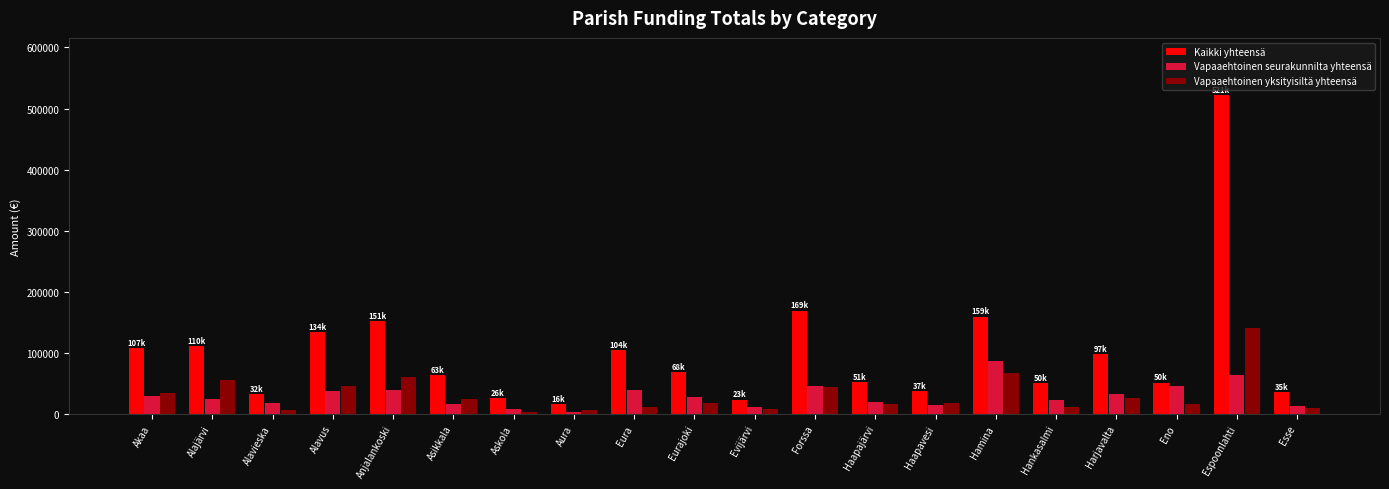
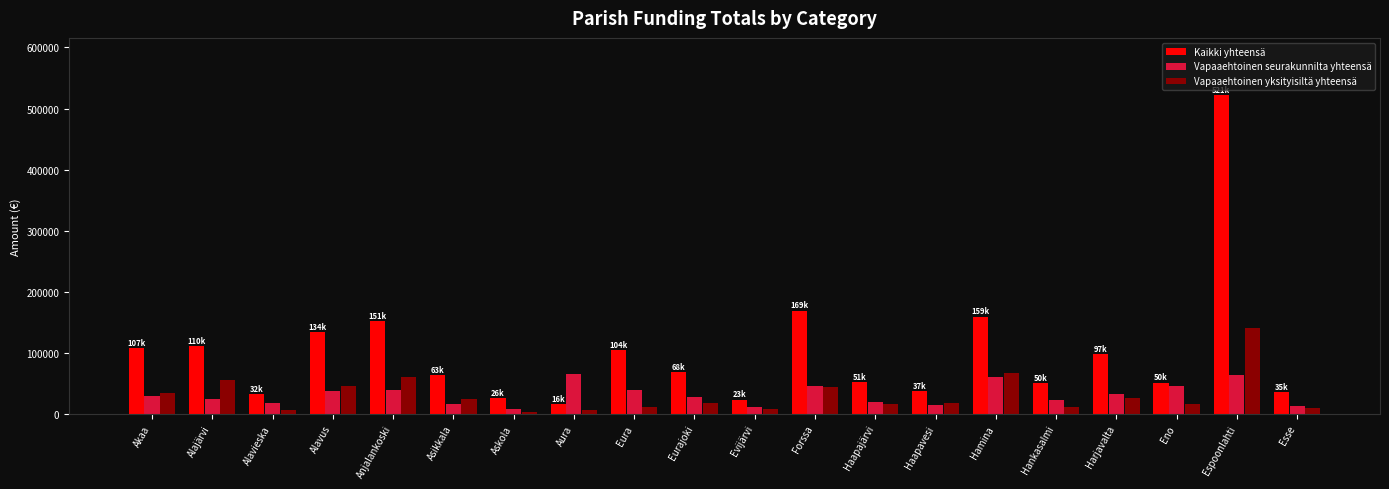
  {
    "Kaikki yhteensä": {
      "Alajärvi": "110k",
      "Alavieska": "32k",
      "Alavus": "134k",
      "Asikkala": "63k",
      "Askola": "26k",
      "Aura": "16k",
      "Evijärvi": "23k",
      "Forssa": "169k",
      "Hamina": "159k",
      "Hankasalmi": "50k"
    },
    "Vapaaehtoinen seurakunnilta yhteensä": {
      "Akaa": "30000",
      "Alajärvi": "20000",
      "Alavieska": "20000",
      "Alavus": "40000",
      "Anjalankoski": "40000",
      "Asikkala": "20000",
      "Askola": "10000",
-     "Aura": "0",
+     "Aura": "60000",
      "Eura": "40000",
      "Eurajoki": "30000",
      "Evijärvi": "10000",
      "Forssa": "50000",
      "Haapajärvi": "20000",
      "Haapavesi": "10000",
-     "Hamina": "90000",
+     "Hamina": "60000",
      "Hankasalmi": "20000",
      "Harjavalta": "30000",
      "Eno": "50000",
      "Espoonlahti": "60000",
      "Esse": "10000"
    },
    "Vapaaehtoinen yksityisiltä yhteensä": {
      "Akaa": "30000",
      "Alajärvi": "60000",
      "Alavieska": "10000",
      "Alavus": "40000",
      "Anjalankoski": "60000",
      "Asikkala": "20000",
      "Aura": "10000",
      "Eura": "10000",
      "Eurajoki": "20000",
      "Evijärvi": "10000",
      "Forssa": "40000",
      "Haapajärvi": "20000",
      "Haapavesi": "20000",
      "Hamina": "70000",
      "Hankasalmi": "10000",
      "Harjavalta": "30000",
      "Eno": "20000",
      "Espoonlahti": "140000",
      "Esse": "10000"
    }
  }
